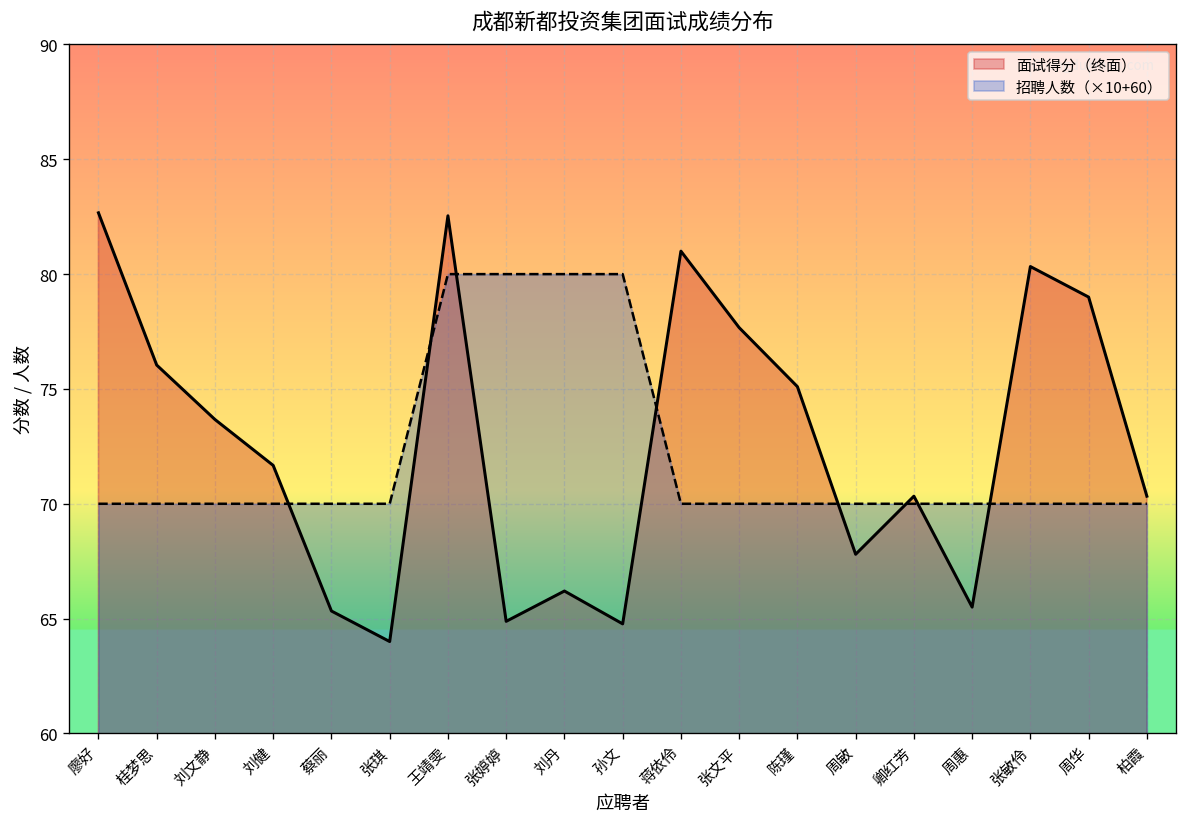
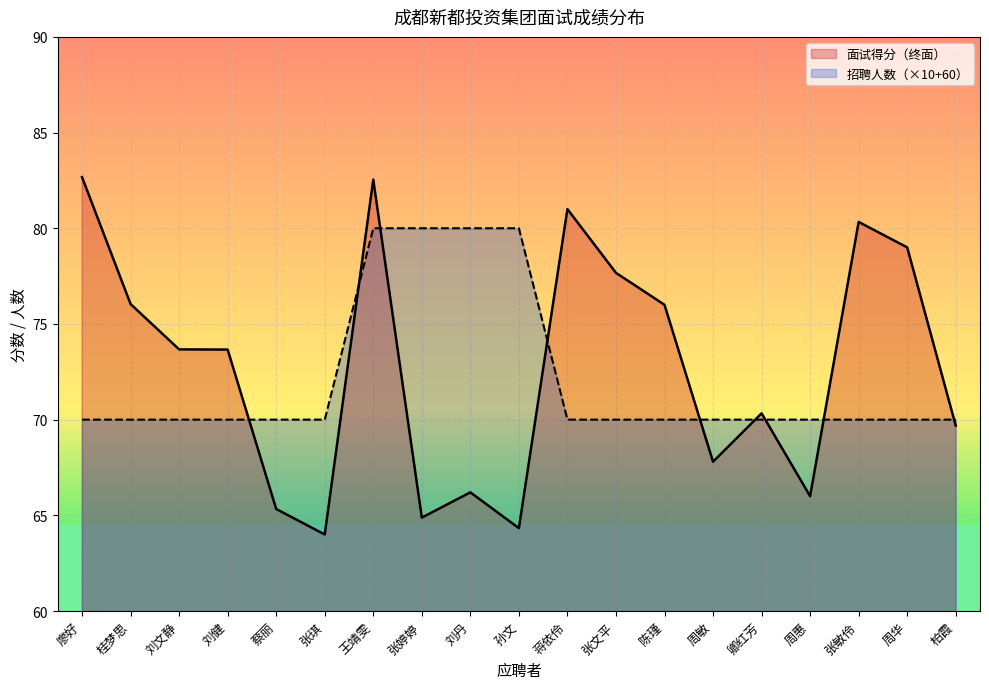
  {
    "面试得分（终面）": {
      "廖好": 82.7,
      "桂梦思": 76.0,
      "刘文静": 73.7,
-     "刘健": 71.7,
+     "刘健": 73.7,
      "蔡丽": 65.3,
      "张琪": 64.0,
      "王靖雯": 82.5,
      "张婷婷": 64.9,
      "刘丹": 66.2,
-     "孙文": 64.8,
+     "孙文": 64.3,
      "蒋依伶": 81.0,
      "张文平": 77.7,
-     "陈瑾": 75.1,
+     "陈瑾": 76.0,
      "周敏": 67.8,
      "卿红芳": 70.3,
-     "周惠": 65.5,
+     "周惠": 66.0,
      "张敏伶": 80.3,
      "周华": 79.0,
-     "柏霞": 70.3
+     "柏霞": 69.7
    },
    "招聘人数（×10+60）": {
      "廖好": 70.0,
      "桂梦思": 70.0,
      "刘文静": 70.0,
      "刘健": 70.0,
      "蔡丽": 70.0,
      "张琪": 70.0,
      "王靖雯": 80.0,
      "张婷婷": 80.0,
      "刘丹": 80.0,
      "孙文": 80.0,
      "蒋依伶": 70.0,
      "张文平": 70.0,
      "陈瑾": 70.0,
      "周敏": 70.0,
      "卿红芳": 70.0,
      "周惠": 70.0,
      "张敏伶": 70.0,
      "周华": 70.0,
      "柏霞": 70.0
    }
  }
